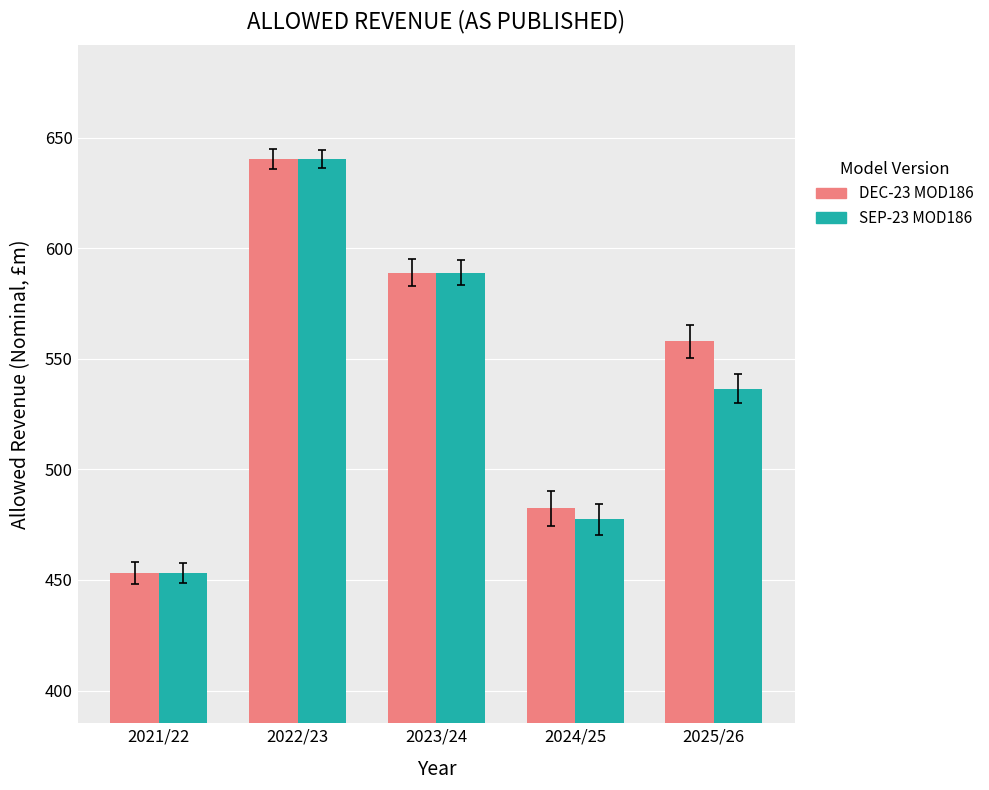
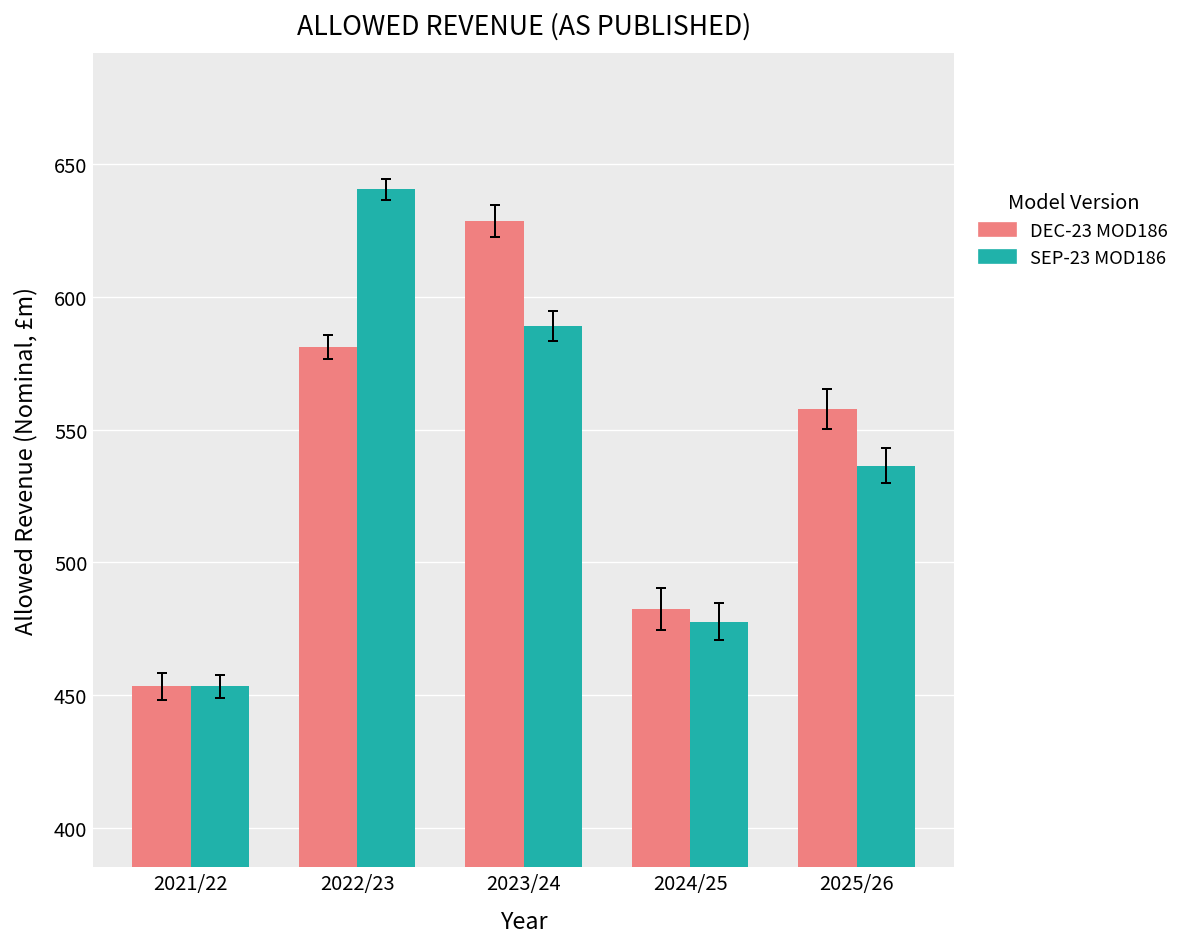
  {
    "DEC-23 MOD186": {
      "2021/22": 453,
-     "2022/23": 640,
-     "2023/24": 589,
+     "2022/23": 581,
+     "2023/24": 628,
      "2024/25": 482,
      "2025/26": 558
    }
  }
